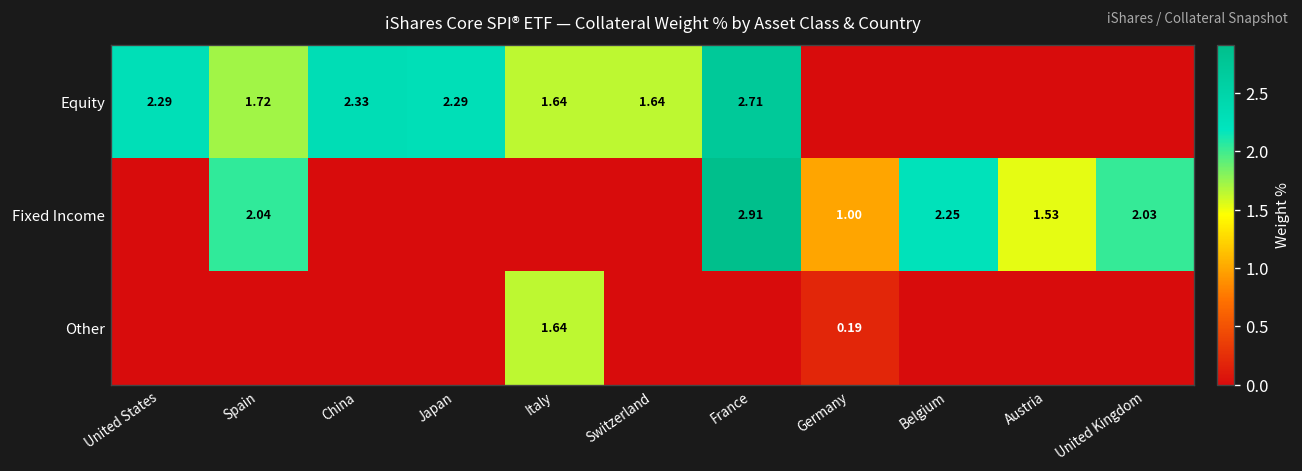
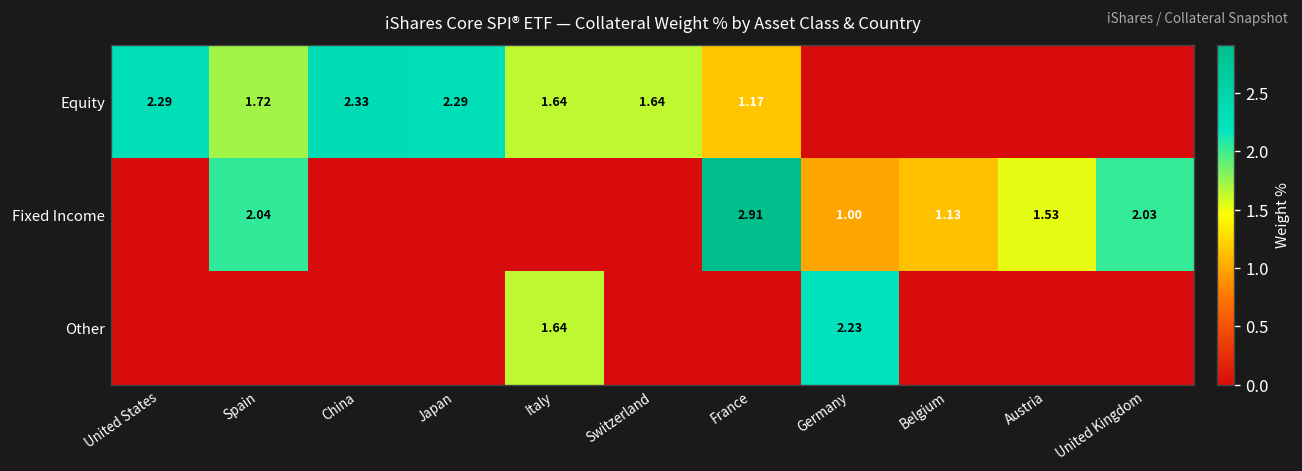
  {
    "Equity": {
      "United States": 2.29,
      "Spain": 1.72,
      "China": 2.33,
      "Japan": 2.29,
      "Italy": 1.64,
      "Switzerland": 1.64,
-     "France": 2.71
+     "France": 1.17
    },
    "Fixed Income": {
      "Spain": 2.04,
      "France": 2.91,
      "Germany": 1.00,
-     "Belgium": 2.25,
+     "Belgium": 1.13,
      "Austria": 1.53,
      "United Kingdom": 2.03
    },
    "Other": {
      "Italy": 1.64,
-     "Germany": 0.19
+     "Germany": 2.23
    }
  }
